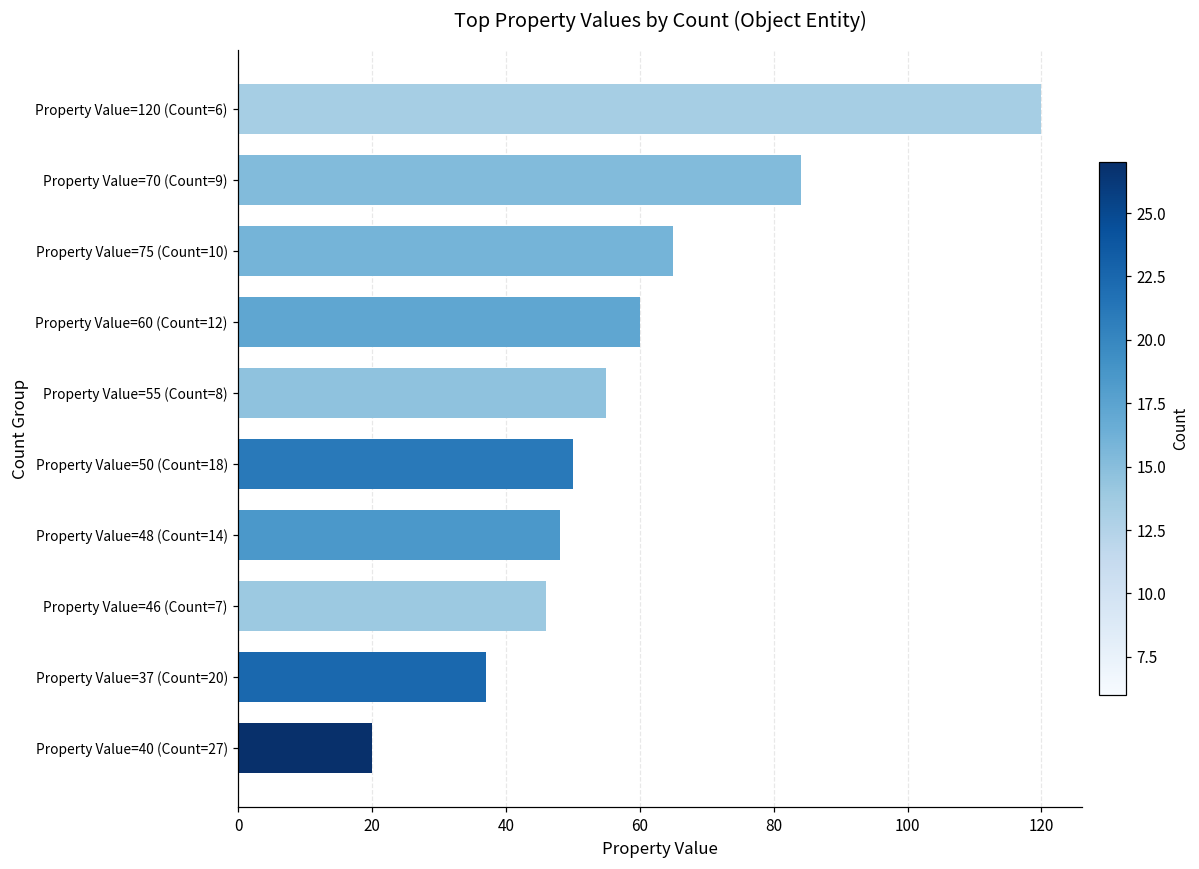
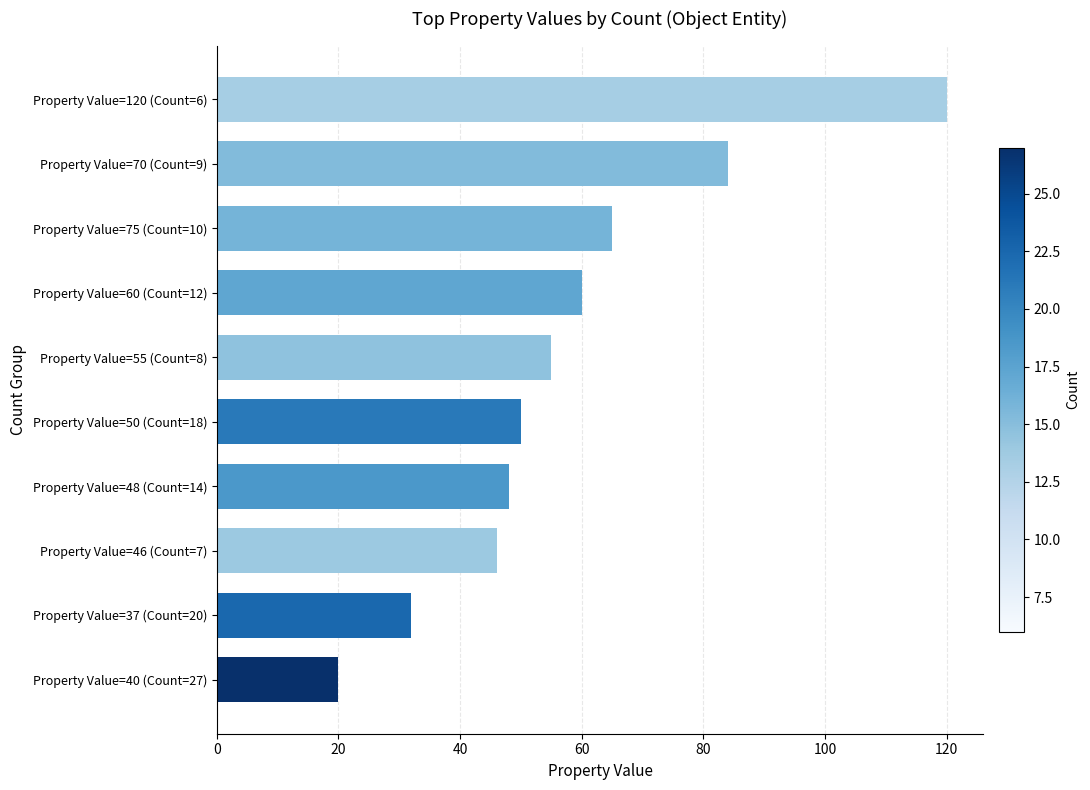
  {
    "Property Value=120 (Count=6)": 120,
    "Property Value=70 (Count=9)": 84,
    "Property Value=75 (Count=10)": 65,
    "Property Value=60 (Count=12)": 60,
    "Property Value=55 (Count=8)": 55,
    "Property Value=50 (Count=18)": 50,
    "Property Value=48 (Count=14)": 48,
    "Property Value=46 (Count=7)": 46,
-   "Property Value=37 (Count=20)": 37,
+   "Property Value=37 (Count=20)": 32,
    "Property Value=40 (Count=27)": 20
  }
